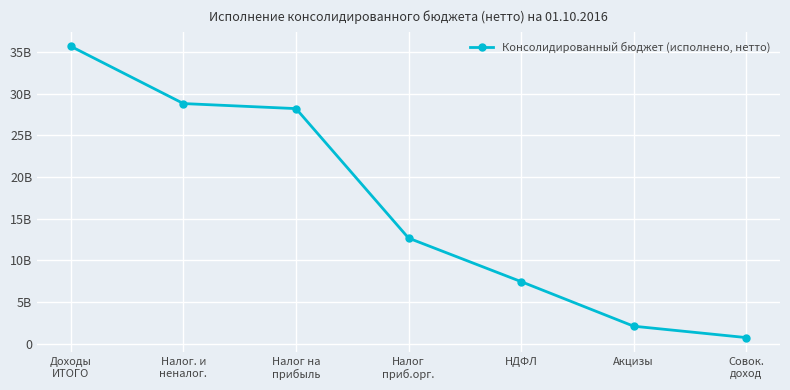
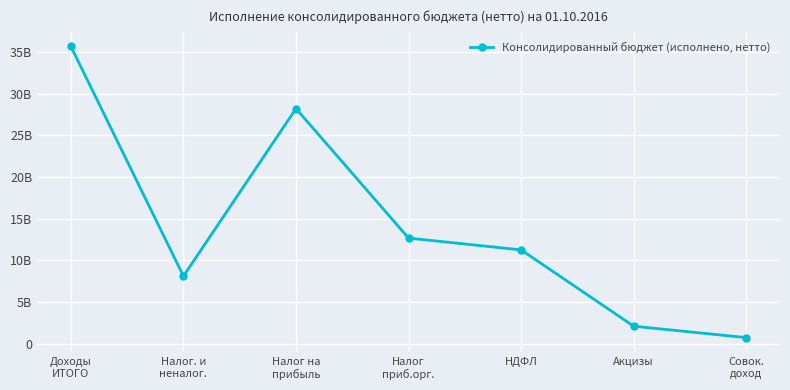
  {
    "Доходы ИТОГО": 36000000000,
-   "Налог. и неналог.": 29000000000,
+   "Налог. и неналог.": 8000000000,
    "Налог на прибыль": 28000000000,
    "Налог приб.орг.": 13000000000,
-   "НДФЛ": 7000000000,
+   "НДФЛ": 11000000000,
    "Акцизы": 2000000000,
    "Совок. доход": 1000000000
  }
